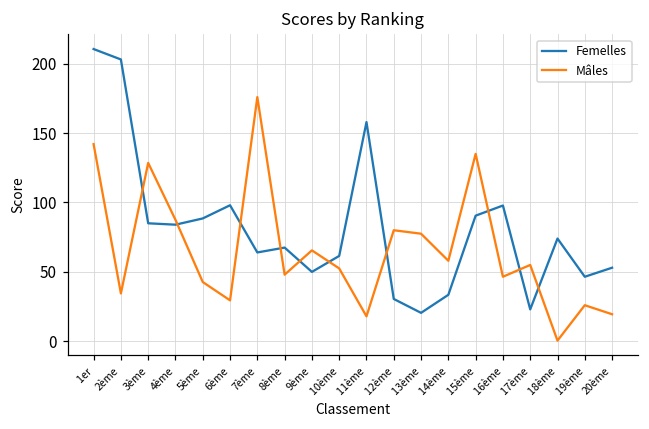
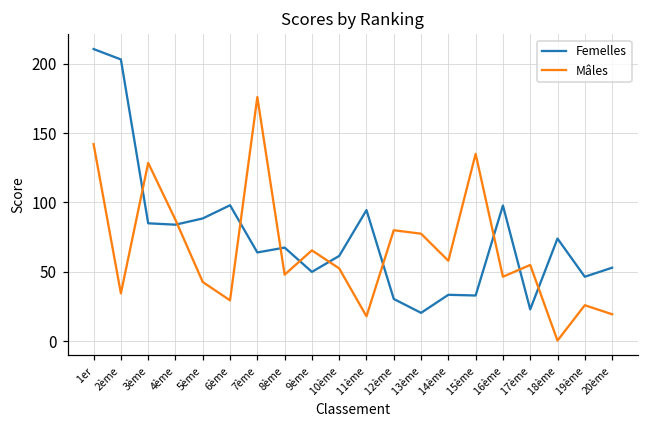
  {
    "Femelles": {
      "1er": 211,
      "2ème": 203,
      "3ème": 85,
      "4ème": 84,
      "5ème": 89,
      "6ème": 98,
      "7ème": 64,
      "8ème": 68,
      "9ème": 50,
      "10ème": 62,
-     "11ème": 158,
+     "11ème": 95,
      "12ème": 31,
      "13ème": 21,
      "14ème": 34,
-     "15ème": 91,
+     "15ème": 33,
      "16ème": 98,
      "17ème": 23,
      "18ème": 74,
      "19ème": 47,
      "20ème": 53
    },
    "Mâles": {
      "1er": 142,
      "2ème": 35,
      "3ème": 129,
      "4ème": 88,
      "5ème": 43,
      "6ème": 30,
      "7ème": 176,
      "8ème": 48,
      "9ème": 66,
      "10ème": 53,
      "11ème": 18,
      "12ème": 80,
      "13ème": 78,
      "14ème": 58,
      "15ème": 135,
      "16ème": 47,
      "17ème": 55,
      "18ème": 1,
      "19ème": 26,
      "20ème": 20
    }
  }
